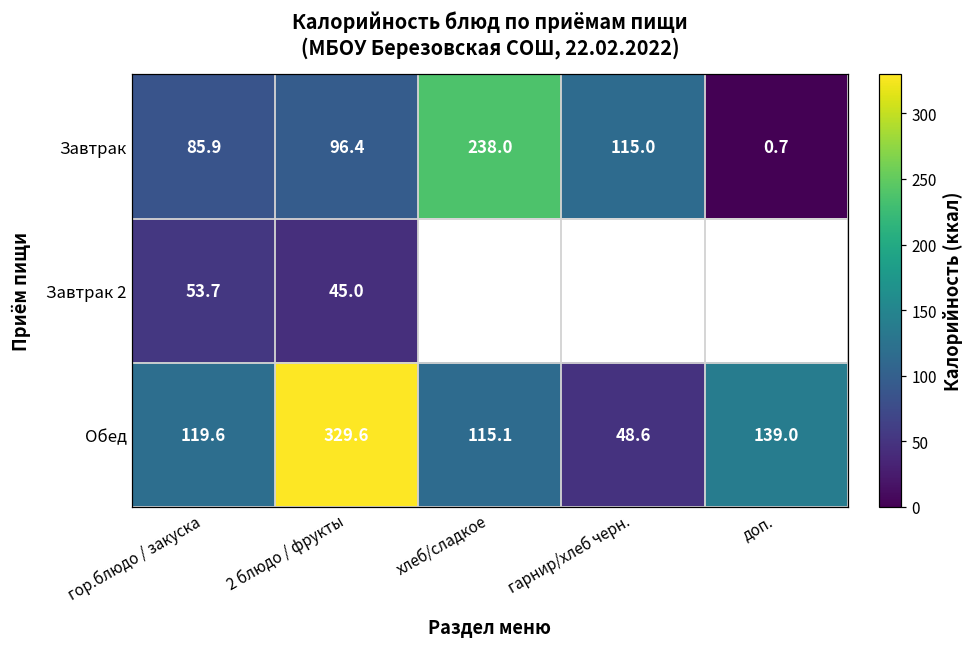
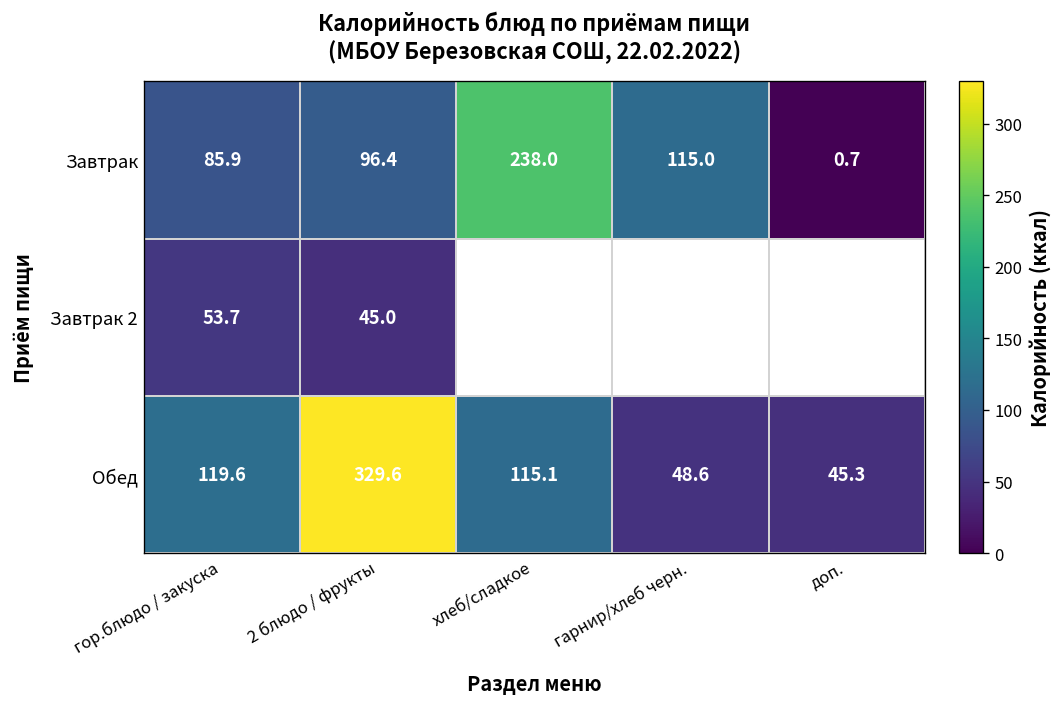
  {
    "Завтрак": {
      "гор.блюдо / закуска": 85.9,
      "2 блюдо / фрукты": 96.4,
      "хлеб/сладкое": 238.0,
      "гарнир/хлеб черн.": 115.0,
      "доп.": 0.7
    },
    "Завтрак 2": {
      "гор.блюдо / закуска": 53.7,
      "2 блюдо / фрукты": 45.0
    },
    "Обед": {
      "гор.блюдо / закуска": 119.6,
      "2 блюдо / фрукты": 329.6,
      "хлеб/сладкое": 115.1,
      "гарнир/хлеб черн.": 48.6,
-     "доп.": 139.0
+     "доп.": 45.3
    }
  }
